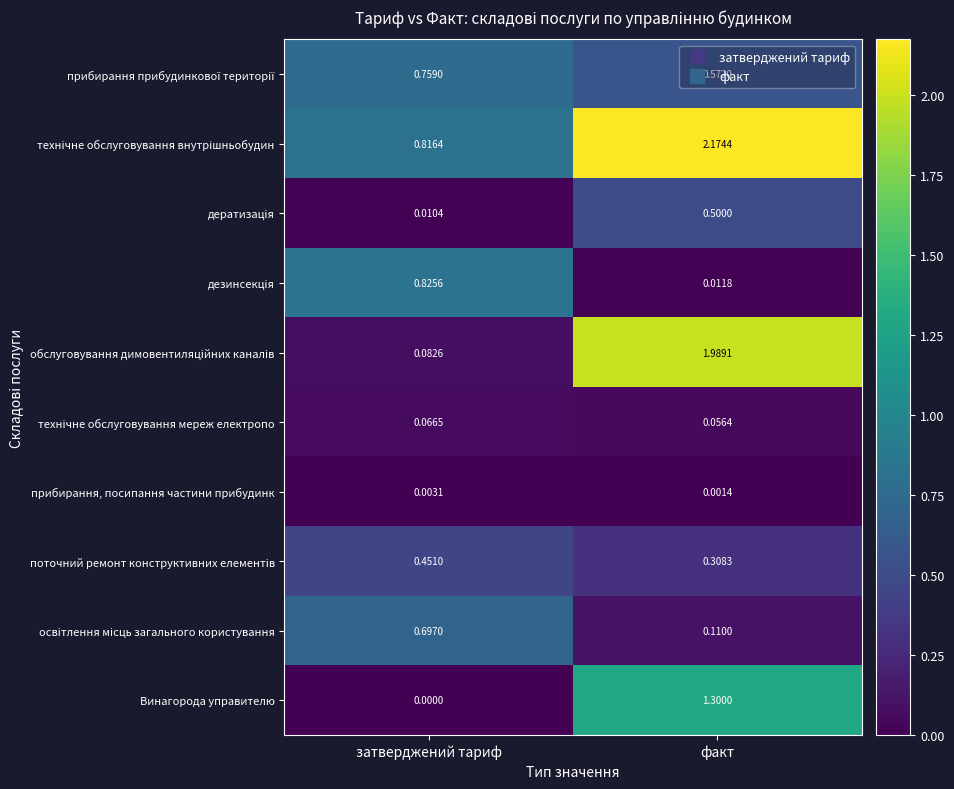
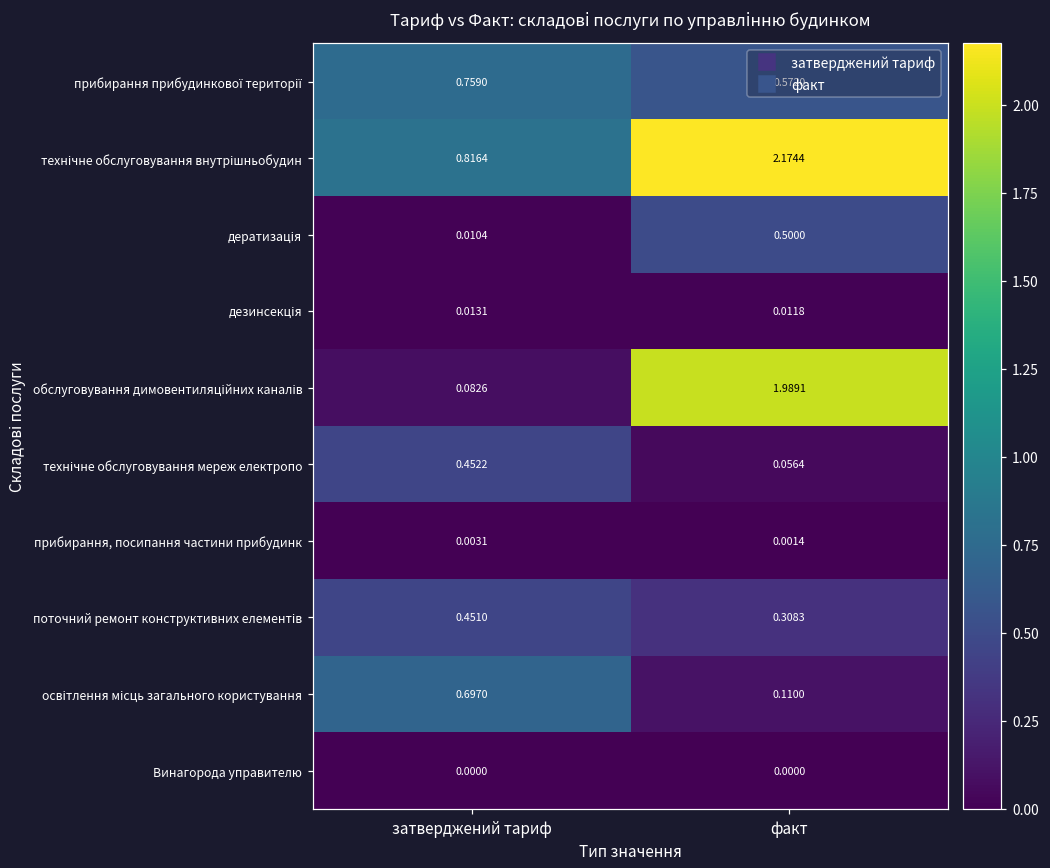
  {
    "прибирання прибудинкової території": {
      "затверджений тариф": 0.7590
    },
    "технічне обслуговування внутрішньобудин": {
      "затверджений тариф": 0.8164,
      "факт": 2.1744
    },
    "дератизація": {
      "затверджений тариф": 0.0104,
      "факт": 0.5000
    },
    "дезинсекція": {
-     "затверджений тариф": 0.8256,
+     "затверджений тариф": 0.0131,
      "факт": 0.0118
    },
    "обслуговування димовентиляційних каналів": {
      "затверджений тариф": 0.0826,
      "факт": 1.9891
    },
    "технічне обслуговування мереж електропо": {
-     "затверджений тариф": 0.0665,
+     "затверджений тариф": 0.4522,
      "факт": 0.0564
    },
    "прибирання, посипання частини прибудинк": {
      "затверджений тариф": 0.0031,
      "факт": 0.0014
    },
    "поточний ремонт конструктивних елементів": {
      "затверджений тариф": 0.4510,
      "факт": 0.3083
    },
    "освітлення місць загального користування": {
      "затверджений тариф": 0.6970,
      "факт": 0.1100
    },
    "Винагорода управителю": {
      "затверджений тариф": 0.0000,
-     "факт": 1.3000
+     "факт": 0.0000
    }
  }
